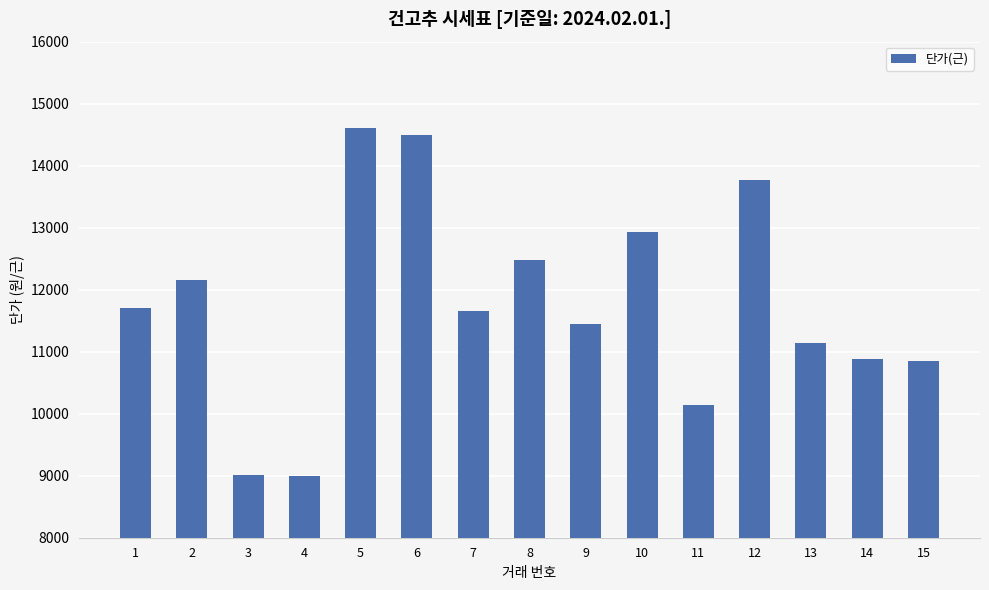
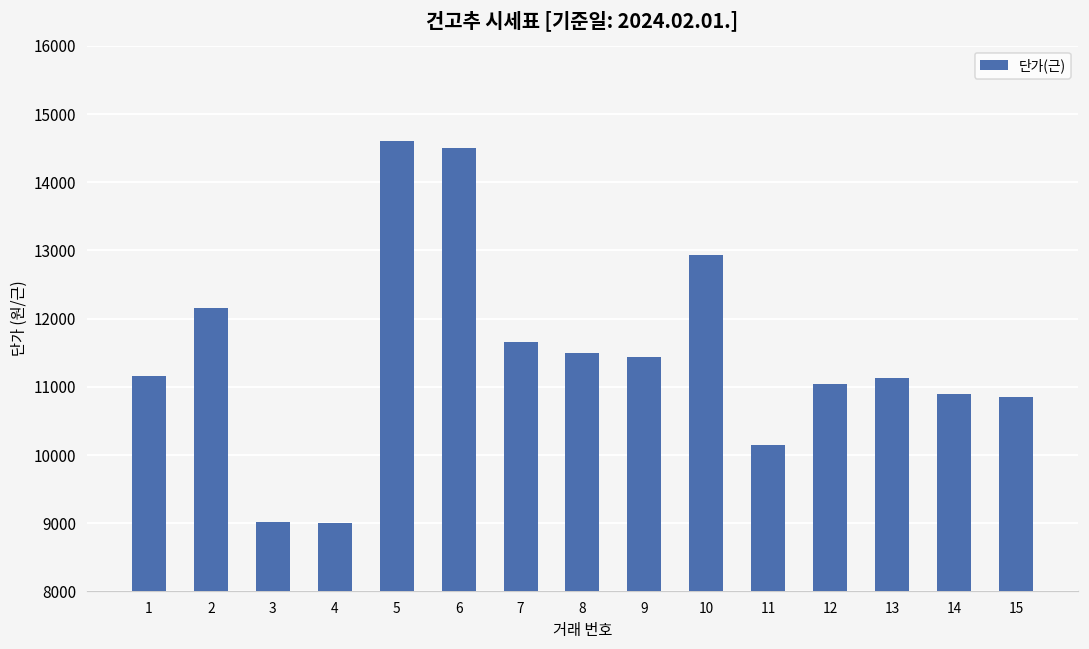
  {
-   "1": 11700,
+   "1": 11200,
    "2": 12200,
    "3": 9000,
    "4": 9000,
    "5": 14600,
    "6": 14500,
    "7": 11700,
-   "8": 12500,
+   "8": 11500,
    "9": 11400,
    "10": 12900,
    "11": 10100,
-   "12": 13800,
+   "12": 11000,
    "13": 11100,
    "14": 10900,
    "15": 10900
  }
